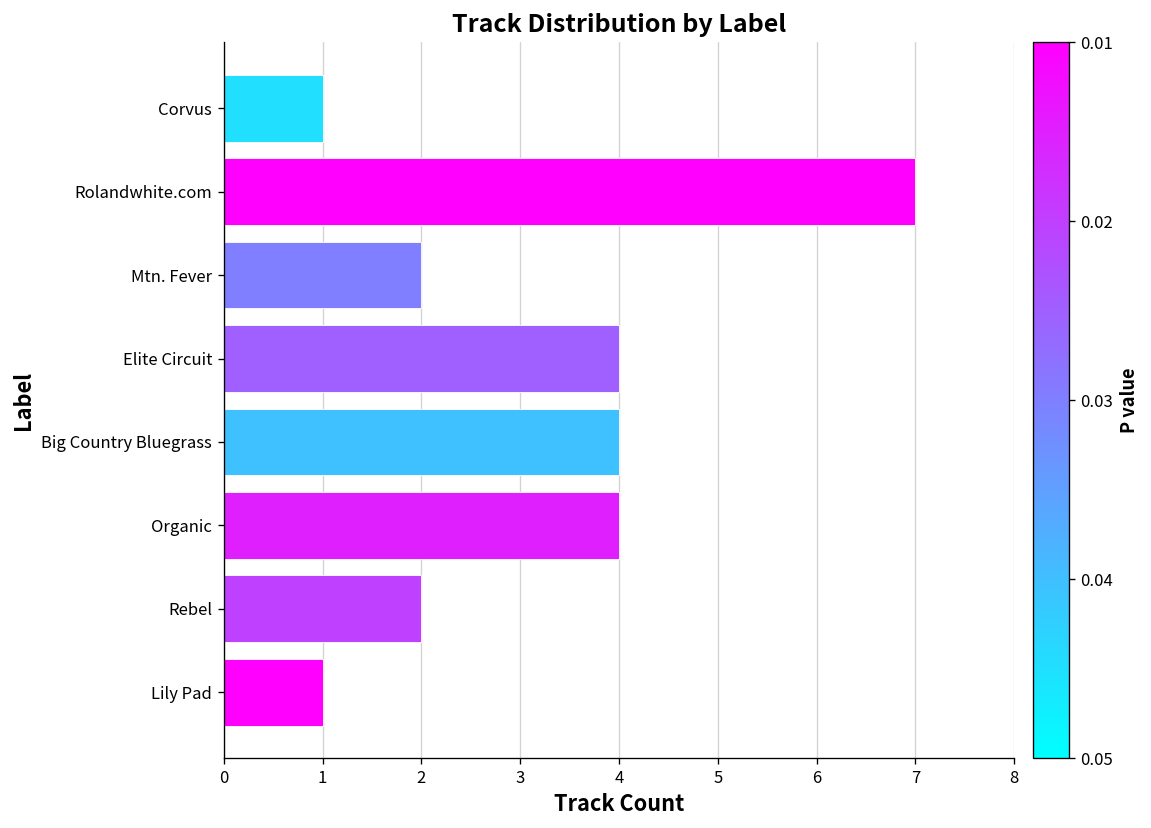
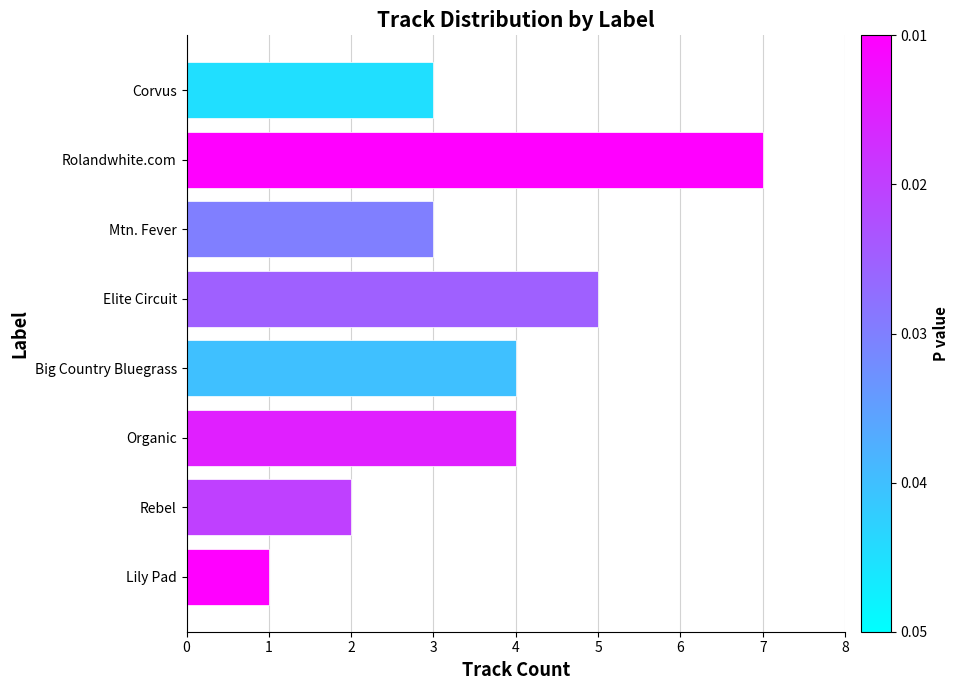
  {
-   "Corvus": 1,
+   "Corvus": 3,
    "Rolandwhite.com": 7,
-   "Mtn. Fever": 2,
-   "Elite Circuit": 4,
+   "Mtn. Fever": 3,
+   "Elite Circuit": 5,
    "Big Country Bluegrass": 4,
    "Organic": 4,
    "Rebel": 2,
    "Lily Pad": 1
  }
